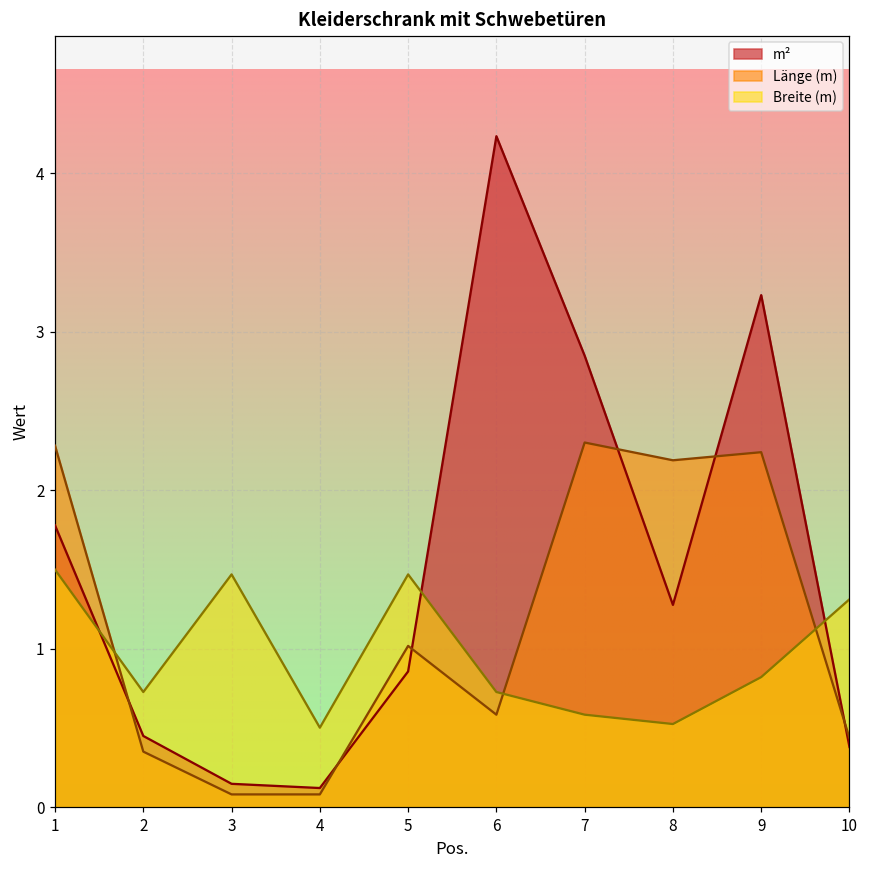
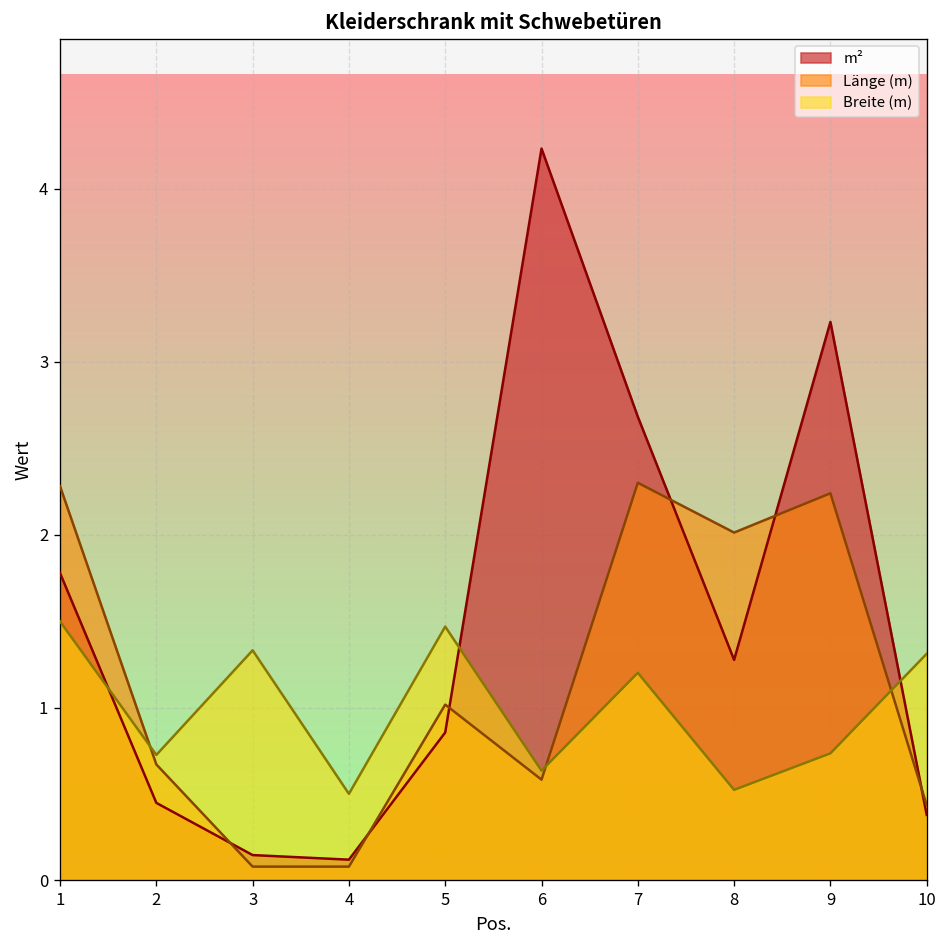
  {
    "m²": {
      "1": 1.78,
      "2": 0.45,
      "3": 0.15,
      "4": 0.12,
      "5": 0.86,
      "6": 4.23,
-     "7": 2.85,
+     "7": 2.68,
      "8": 1.28,
      "9": 3.23,
      "10": 0.38
    },
    "Länge (m)": {
      "1": 2.28,
-     "2": 0.35,
+     "2": 0.67,
      "3": 0.08,
      "4": 0.08,
      "5": 1.02,
      "6": 0.58,
      "7": 2.30,
-     "8": 2.19,
+     "8": 2.01,
      "9": 2.24,
      "10": 0.44
    },
    "Breite (m)": {
      "1": 1.50,
      "2": 0.73,
-     "3": 1.47,
+     "3": 1.33,
      "4": 0.50,
      "5": 1.47,
-     "6": 0.73,
-     "7": 0.58,
+     "6": 0.64,
+     "7": 1.20,
      "8": 0.52,
-     "9": 0.82,
+     "9": 0.74,
      "10": 1.31
    }
  }
